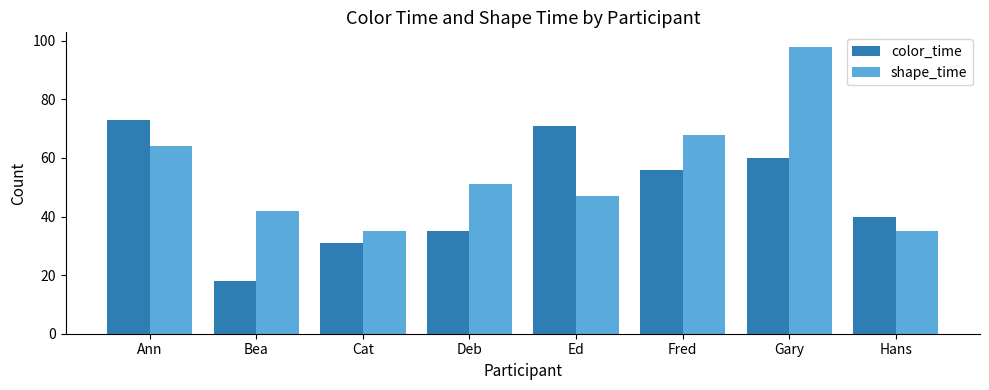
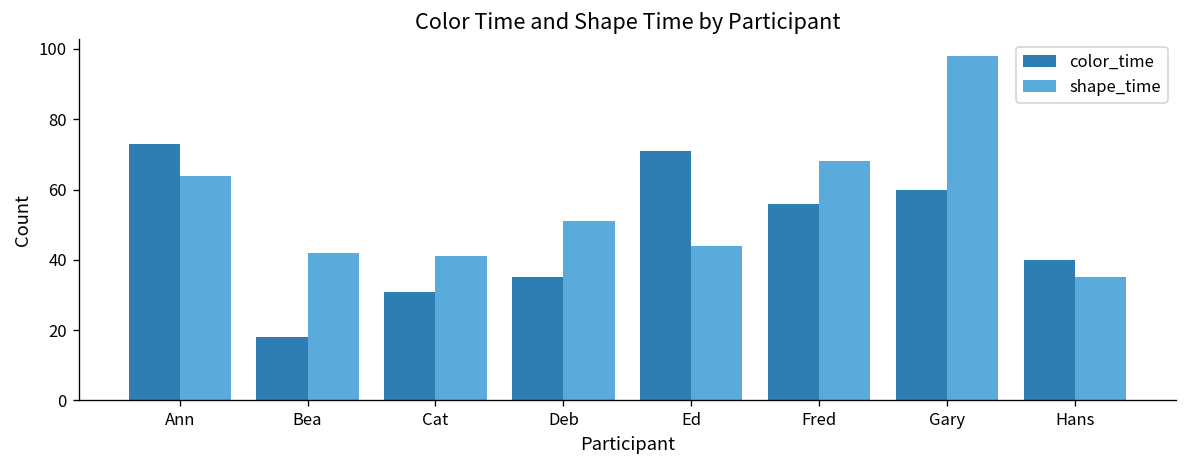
  {
    "color_time": {
      "Ann": 73,
      "Bea": 18,
      "Cat": 31,
      "Deb": 35,
      "Ed": 71,
      "Fred": 56,
      "Gary": 60,
      "Hans": 40
    },
    "shape_time": {
      "Ann": 64,
      "Bea": 42,
-     "Cat": 35,
+     "Cat": 41,
      "Deb": 51,
-     "Ed": 47,
+     "Ed": 44,
      "Fred": 68,
      "Gary": 98,
      "Hans": 35
    }
  }
